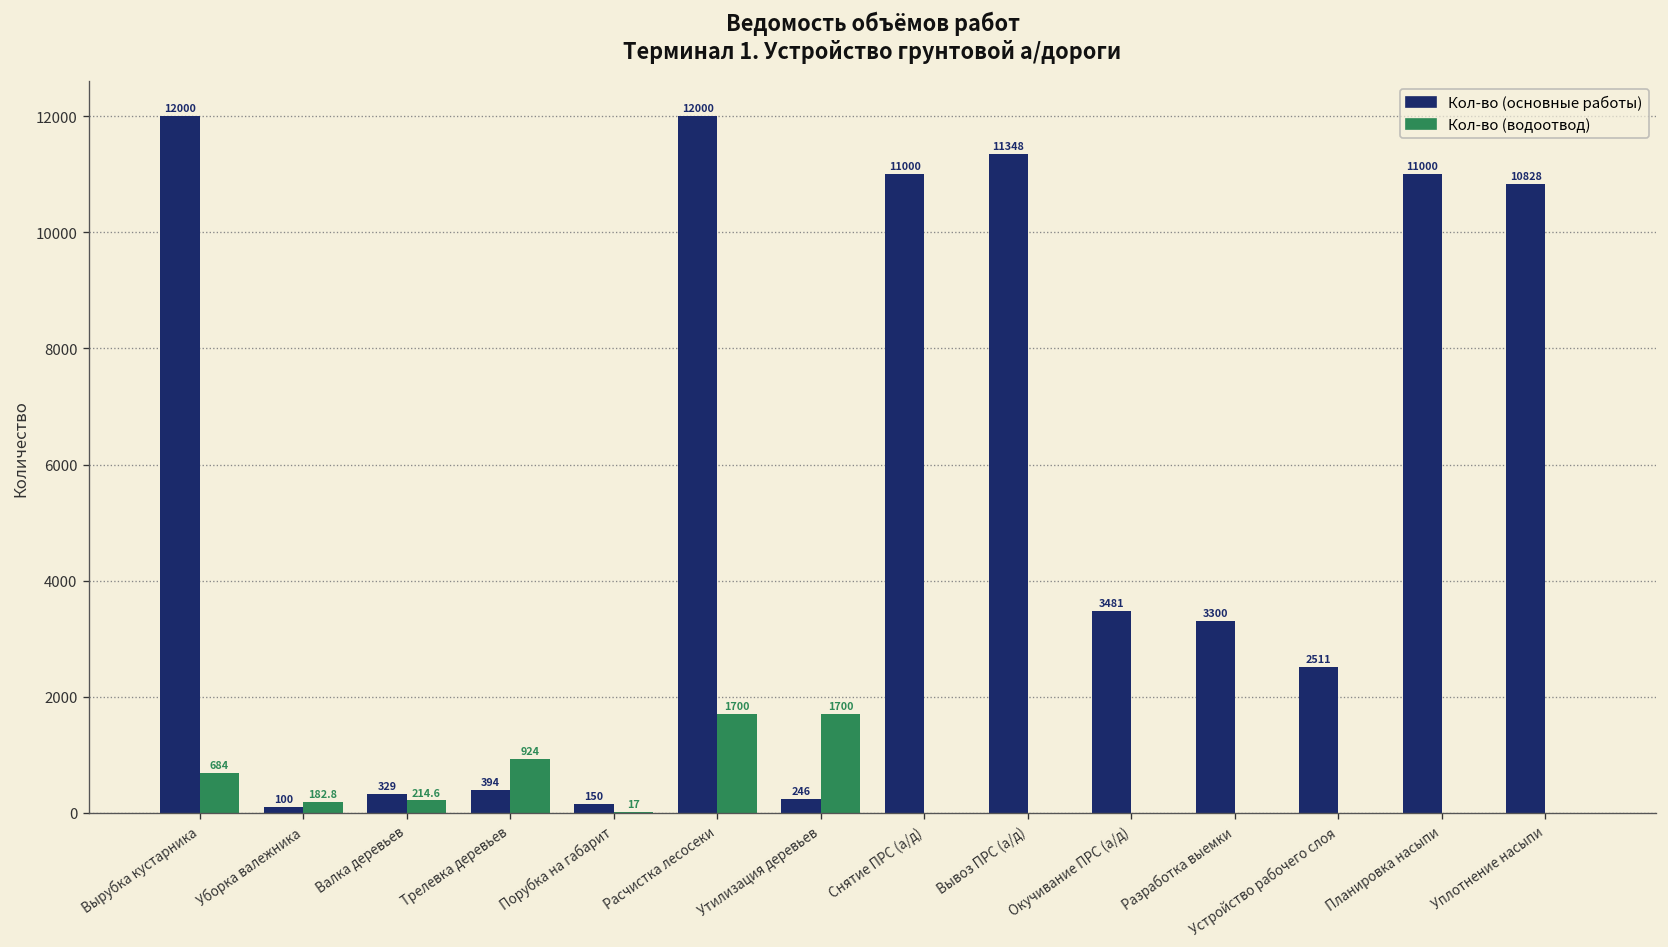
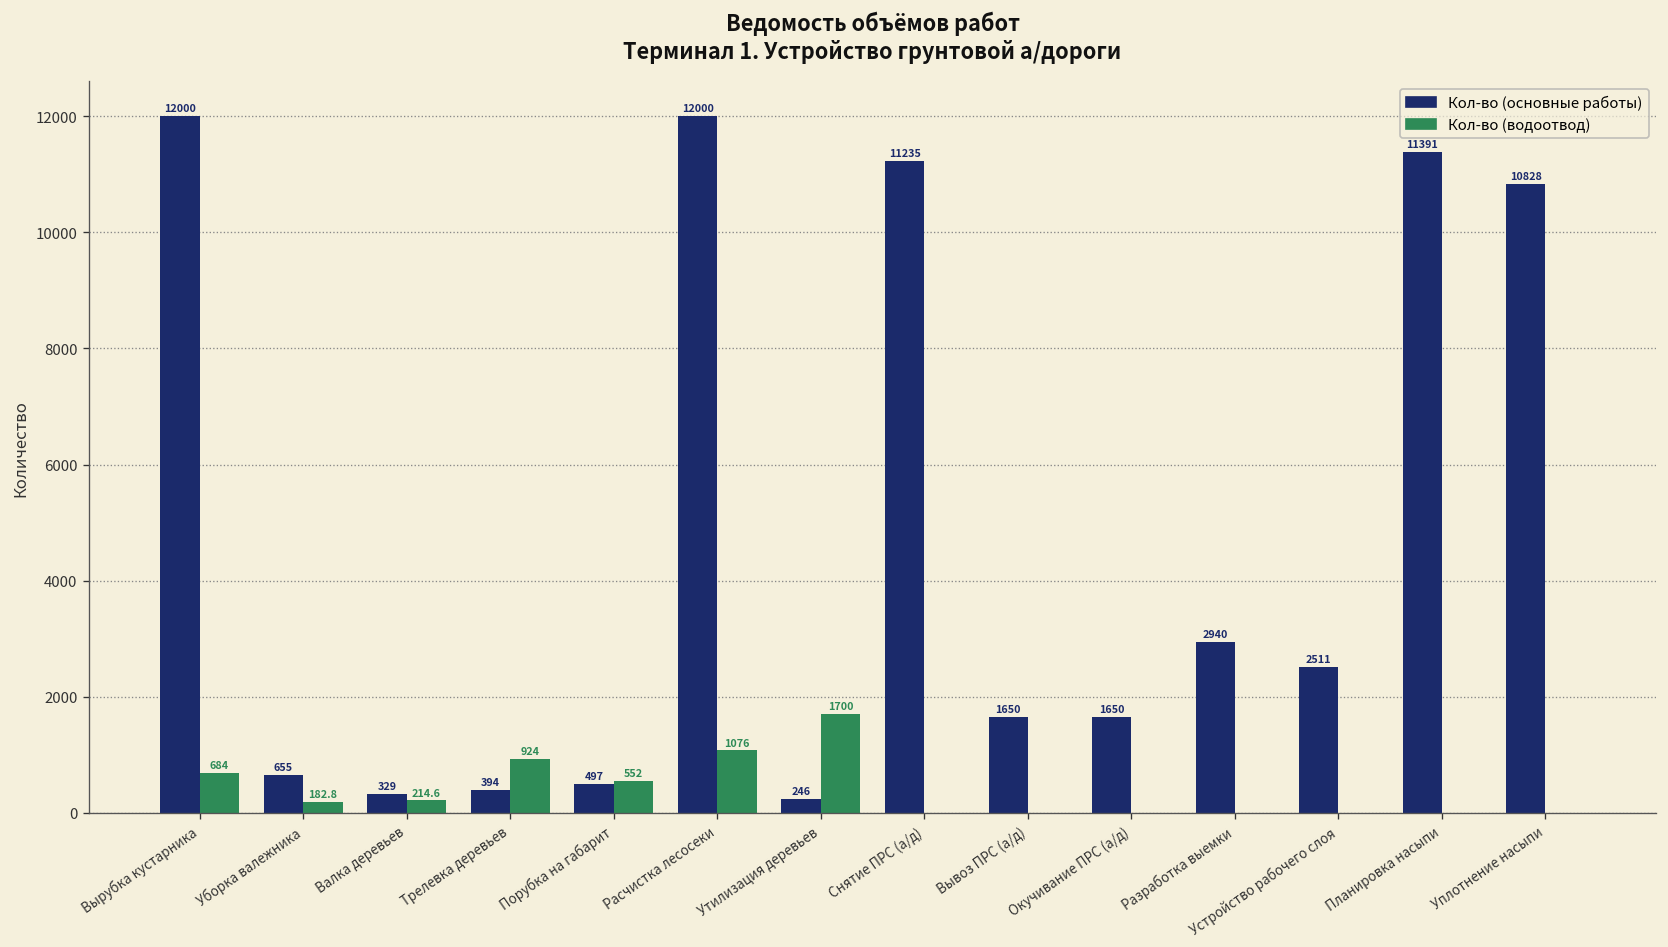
  {
    "Кол-во (основные работы)": {
      "Вырубка кустарника": 12000,
-     "Уборка валежника": 100,
+     "Уборка валежника": 655,
      "Валка деревьев": 329,
      "Трелевка деревьев": 394,
-     "Порубка на габарит": 150,
+     "Порубка на габарит": 497,
      "Расчистка лесосеки": 12000,
      "Утилизация деревьев": 246,
-     "Снятие ПРС (а/д)": 11000,
-     "Вывоз ПРС (а/д)": 11348,
-     "Окучивание ПРС (а/д)": 3481,
-     "Разработка выемки": 3300,
+     "Снятие ПРС (а/д)": 11235,
+     "Вывоз ПРС (а/д)": 1650,
+     "Окучивание ПРС (а/д)": 1650,
+     "Разработка выемки": 2940,
      "Устройство рабочего слоя": 2511,
-     "Планировка насыпи": 11000,
+     "Планировка насыпи": 11400,
      "Уплотнение насыпи": 10828
    },
    "Кол-во (водоотвод)": {
      "Вырубка кустарника": 684,
      "Уборка валежника": 182.8,
      "Валка деревьев": 214.6,
      "Трелевка деревьев": 924,
-     "Порубка на габарит": 17,
-     "Расчистка лесосеки": 1700,
+     "Порубка на габарит": 552,
+     "Расчистка лесосеки": 1076,
      "Утилизация деревьев": 1700
    }
  }
